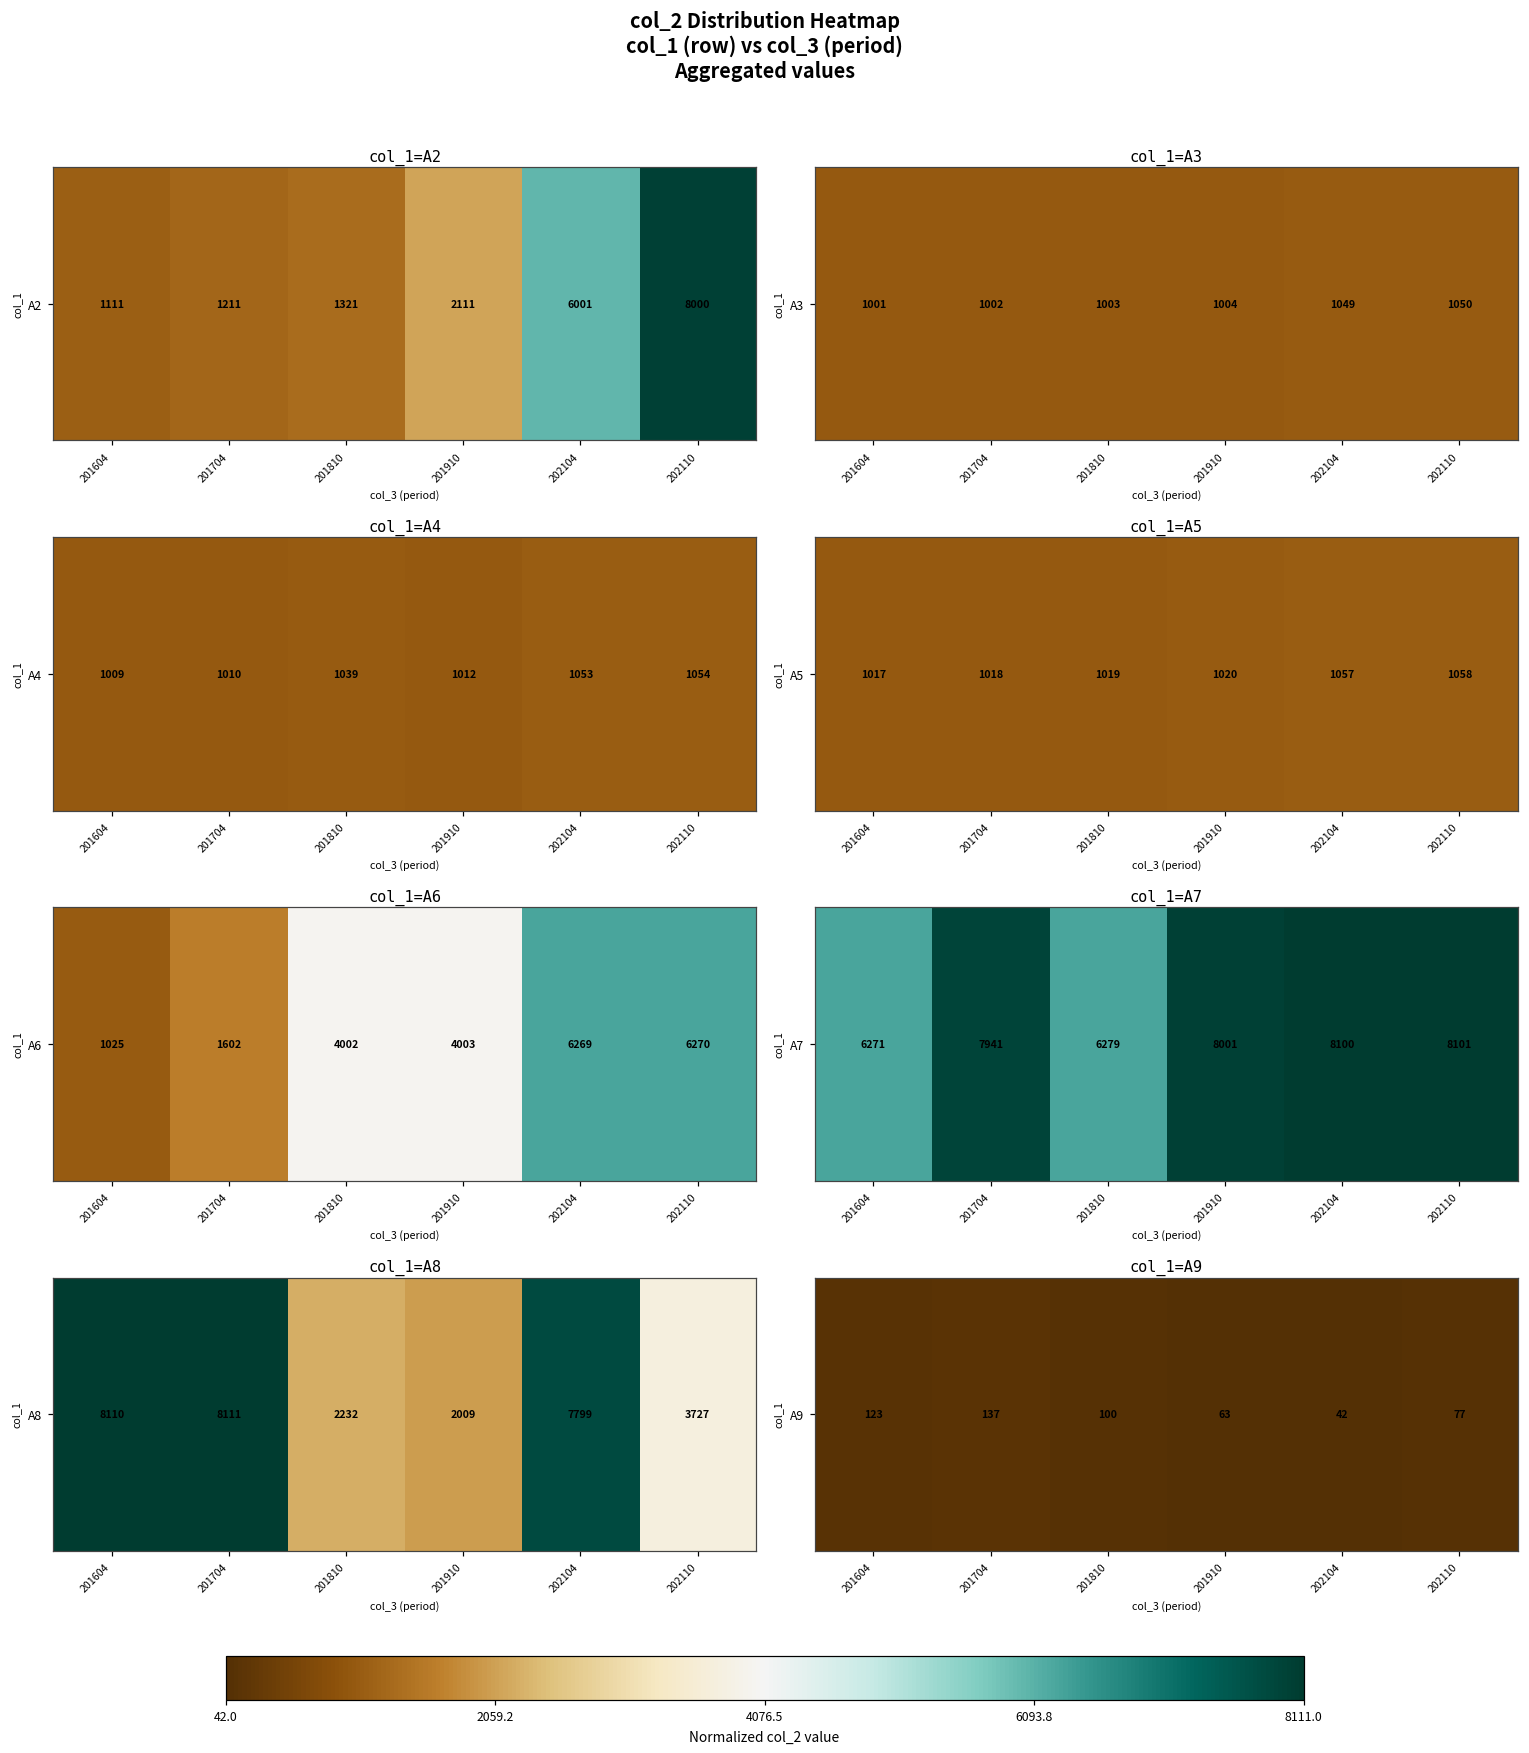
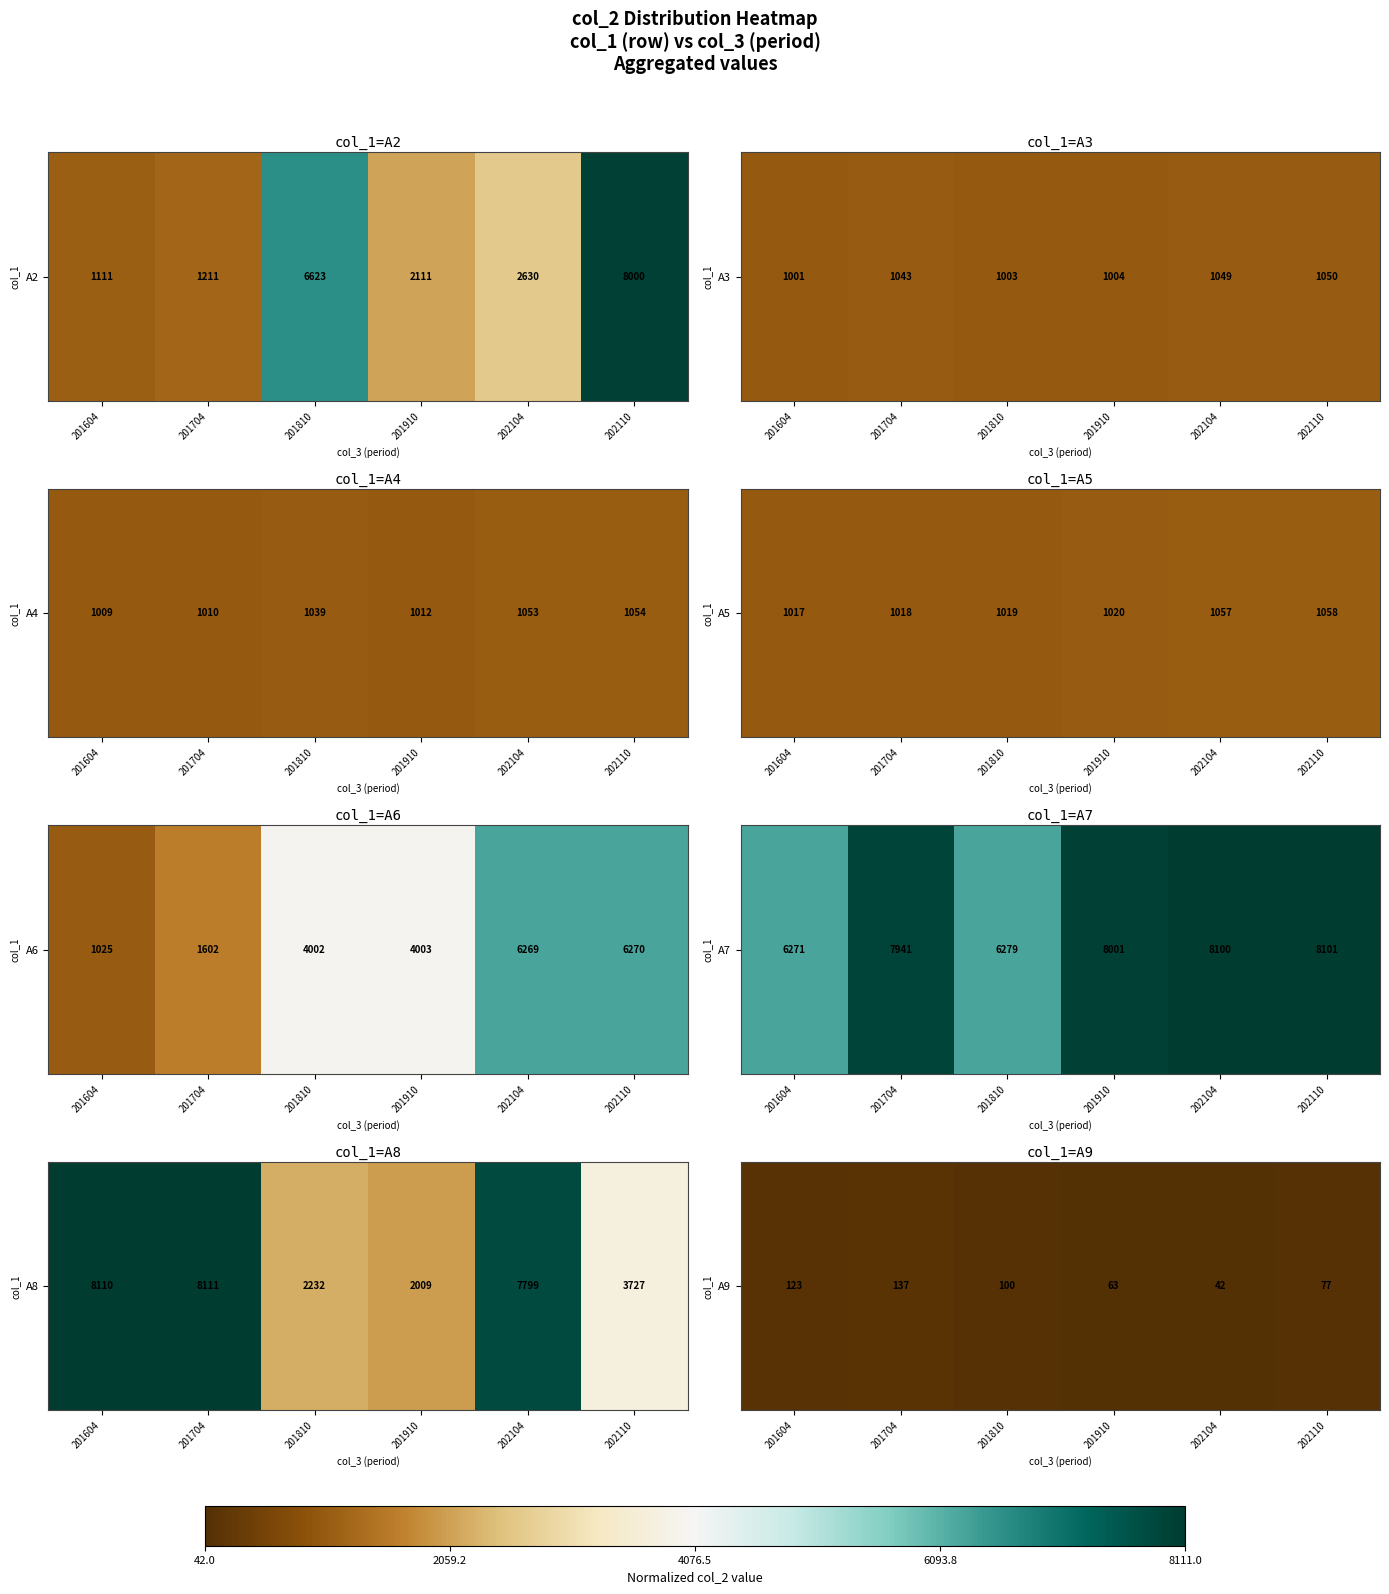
  {
    "col_1=A2": {
      "A2": {
        "201604": 1111,
        "201704": 1211,
-       "201810": 1321,
+       "201810": 6623,
        "201910": 2111,
-       "202104": 6001,
+       "202104": 2630,
        "202110": 8000
      }
    },
    "col_1=A3": {
      "A3": {
        "201604": 1001,
-       "201704": 1002,
+       "201704": 1043,
        "201810": 1003,
        "201910": 1004,
        "202104": 1049,
        "202110": 1050
      }
    },
    "col_1=A4": {
      "A4": {
        "201604": 1009,
        "201704": 1010,
        "201810": 1039,
        "201910": 1012,
        "202104": 1053,
        "202110": 1054
      }
    },
    "col_1=A5": {
      "A5": {
        "201604": 1017,
        "201704": 1018,
        "201810": 1019,
        "201910": 1020,
        "202104": 1057,
        "202110": 1058
      }
    },
    "col_1=A6": {
      "A6": {
        "201604": 1025,
        "201704": 1602,
        "201810": 4002,
        "201910": 4003,
        "202104": 6269,
        "202110": 6270
      }
    },
    "col_1=A7": {
      "A7": {
        "201604": 6271,
        "201704": 7941,
        "201810": 6279,
        "201910": 8001,
        "202104": 8100,
        "202110": 8101
      }
    },
    "col_1=A8": {
      "A8": {
        "201604": 8110,
        "201704": 8111,
        "201810": 2232,
        "201910": 2009,
        "202104": 7799,
        "202110": 3727
      }
    },
    "col_1=A9": {
      "A9": {
        "201604": 123,
        "201704": 137,
        "201810": 100,
        "201910": 63,
        "202104": 42,
        "202110": 77
      }
    }
  }
